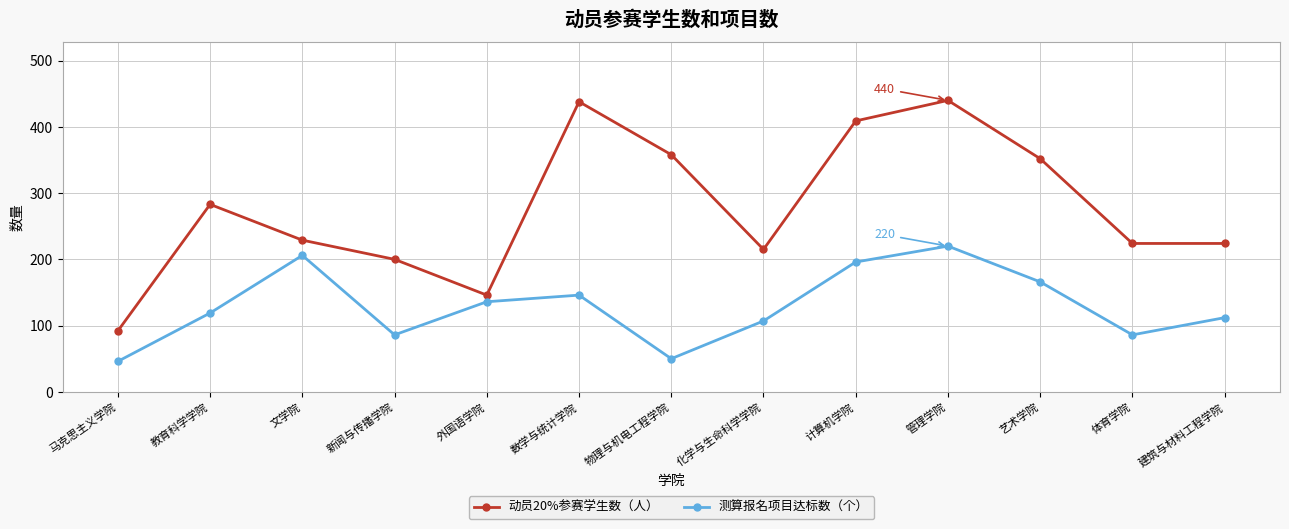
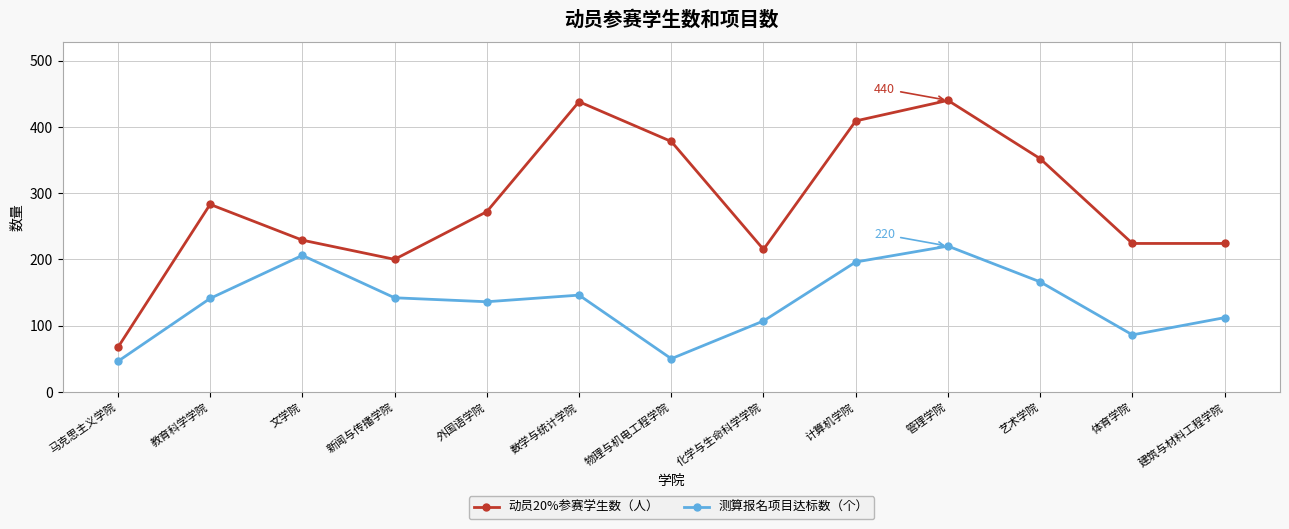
  {
    "动员20%参赛学生数（人）": {
-     "马克思主义学院": 90,
+     "马克思主义学院": 70,
      "教育科学学院": 280,
      "文学院": 230,
      "新闻与传播学院": 200,
-     "外国语学院": 150,
+     "外国语学院": 270,
      "数学与统计学院": 440,
-     "物理与机电工程学院": 360,
+     "物理与机电工程学院": 380,
      "化学与生命科学学院": 220,
      "计算机学院": 410,
      "艺术学院": 350,
      "体育学院": 220,
      "建筑与材料工程学院": 220
    },
    "测算报名项目达标数（个）": {
      "马克思主义学院": 50,
-     "教育科学学院": 120,
+     "教育科学学院": 140,
      "文学院": 210,
-     "新闻与传播学院": 90,
+     "新闻与传播学院": 140,
      "外国语学院": 140,
      "数学与统计学院": 150,
      "物理与机电工程学院": 50,
      "化学与生命科学学院": 110,
      "计算机学院": 200,
      "艺术学院": 170,
      "体育学院": 90,
      "建筑与材料工程学院": 110
    }
  }
